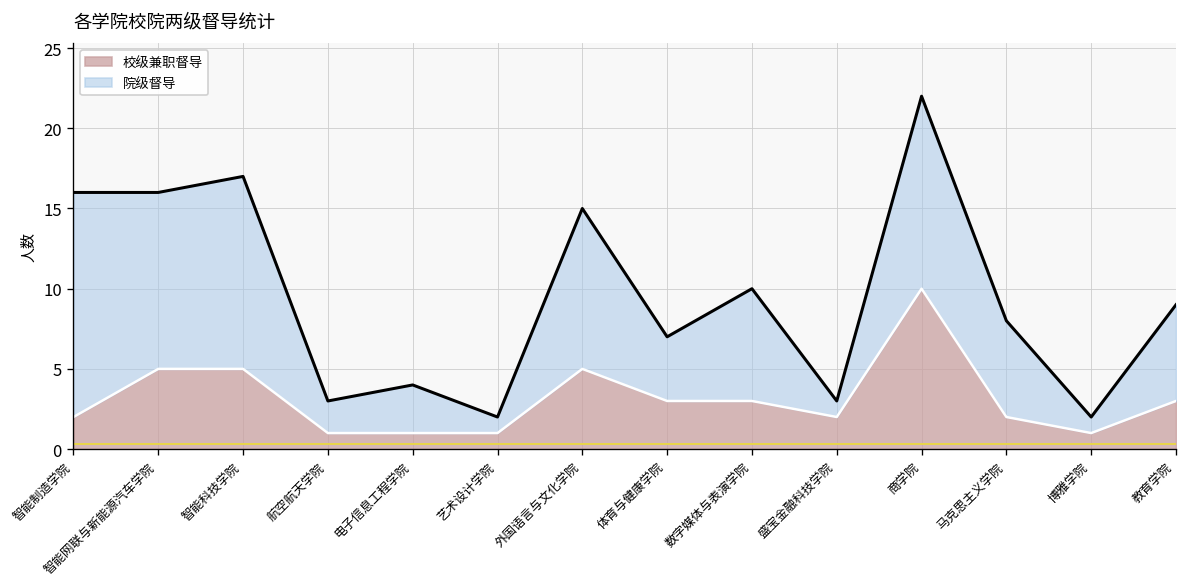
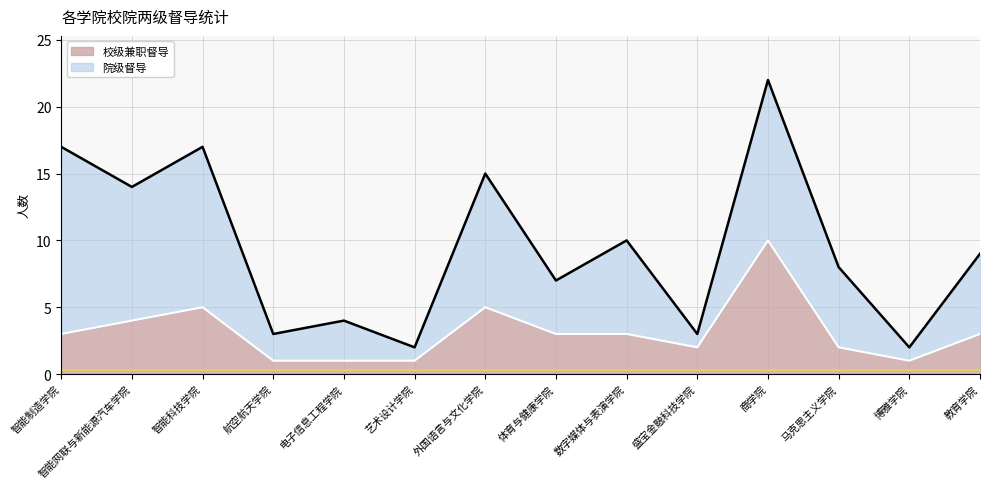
  {
    "校级兼职督导": {
-     "智能制造学院": 2,
-     "智能网联与新能源汽车学院": 5,
+     "智能制造学院": 3,
+     "智能网联与新能源汽车学院": 4,
      "智能科技学院": 5,
      "航空航天学院": 1,
      "电子信息工程学院": 1,
      "艺术设计学院": 1,
      "外国语言与文化学院": 5,
      "体育与健康学院": 3,
      "数字媒体与表演学院": 3,
      "盛宝金融科技学院": 2,
      "商学院": 10,
      "马克思主义学院": 2,
      "博雅学院": 1,
      "教育学院": 3
    },
    "院级督导": {
      "智能制造学院": 14,
-     "智能网联与新能源汽车学院": 11,
+     "智能网联与新能源汽车学院": 10,
      "智能科技学院": 12,
      "航空航天学院": 2,
      "电子信息工程学院": 3,
      "艺术设计学院": 1,
      "外国语言与文化学院": 10,
      "体育与健康学院": 4,
      "数字媒体与表演学院": 7,
      "盛宝金融科技学院": 1,
      "商学院": 12,
      "马克思主义学院": 6,
      "博雅学院": 1,
      "教育学院": 6
    }
  }
